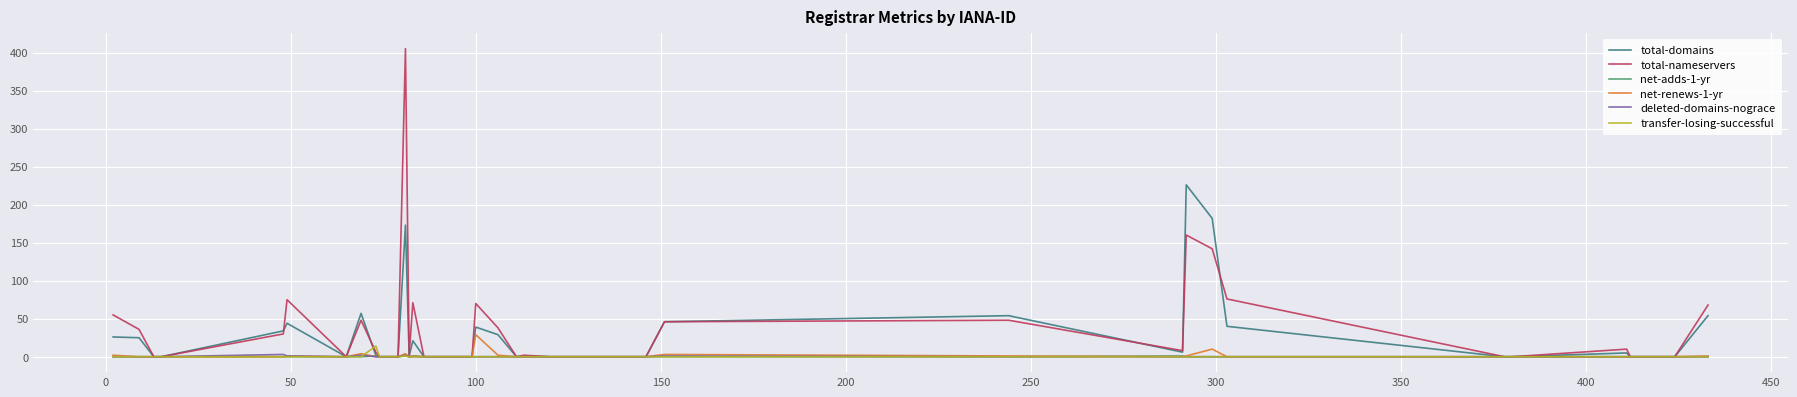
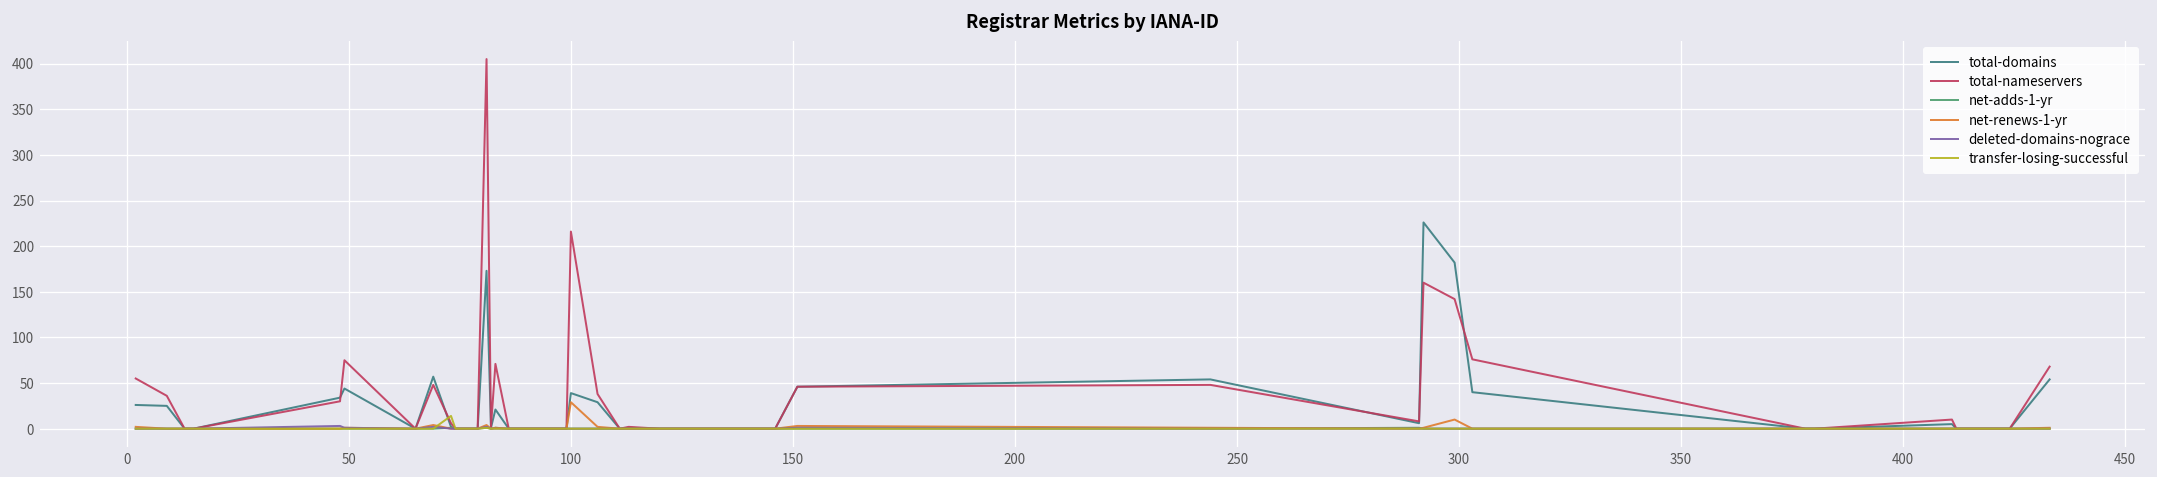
  {
    "total-nameservers": {
-     "100": 70
+     "100": 220
    },
    "net-renews-1-yr": {
      "100": 30
    }
  }
